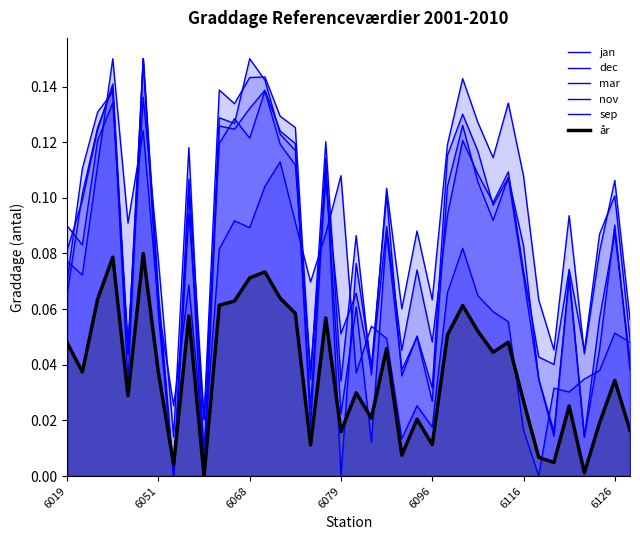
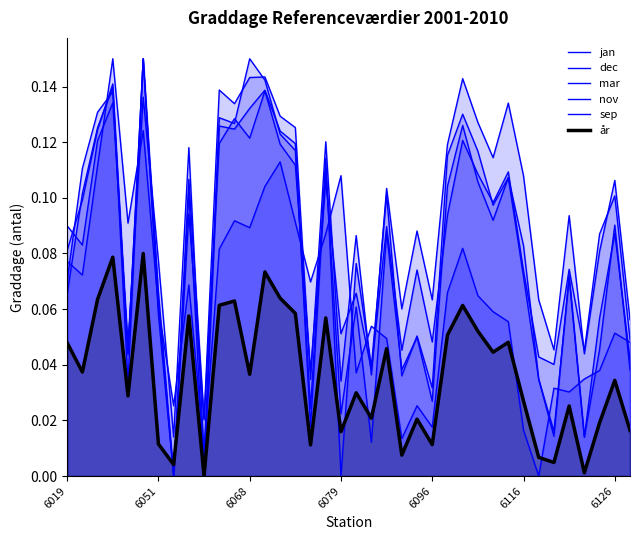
  {
    "år": {
      "6019": 0.048,
-     "6051": 0.037,
-     "6068": 0.071,
+     "6051": 0.012,
+     "6068": 0.037,
      "6079": 0.016,
      "6096": 0.011,
      "6116": 0.027,
      "6126": 0.034
    }
  }
